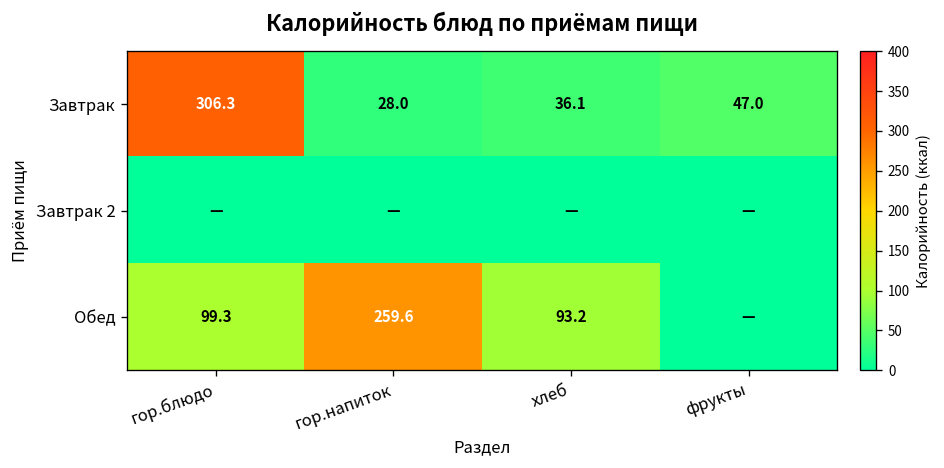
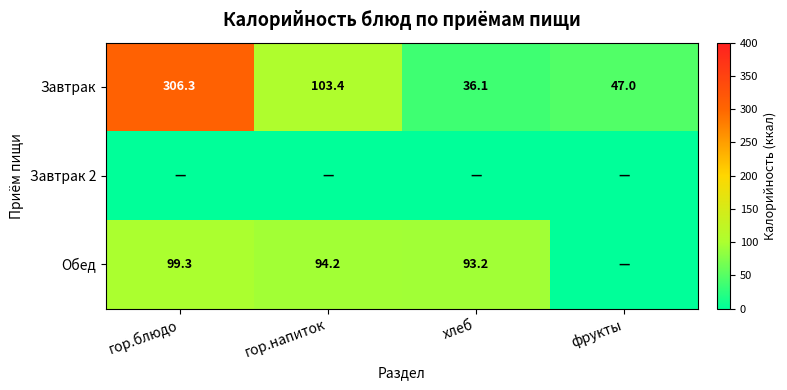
  {
    "Завтрак": {
      "гор.блюдо": 306.3,
-     "гор.напиток": 28.0,
+     "гор.напиток": 103.4,
      "хлеб": 36.1,
      "фрукты": 47.0
    },
    "Обед": {
      "гор.блюдо": 99.3,
-     "гор.напиток": 259.6,
+     "гор.напиток": 94.2,
      "хлеб": 93.2
    }
  }
